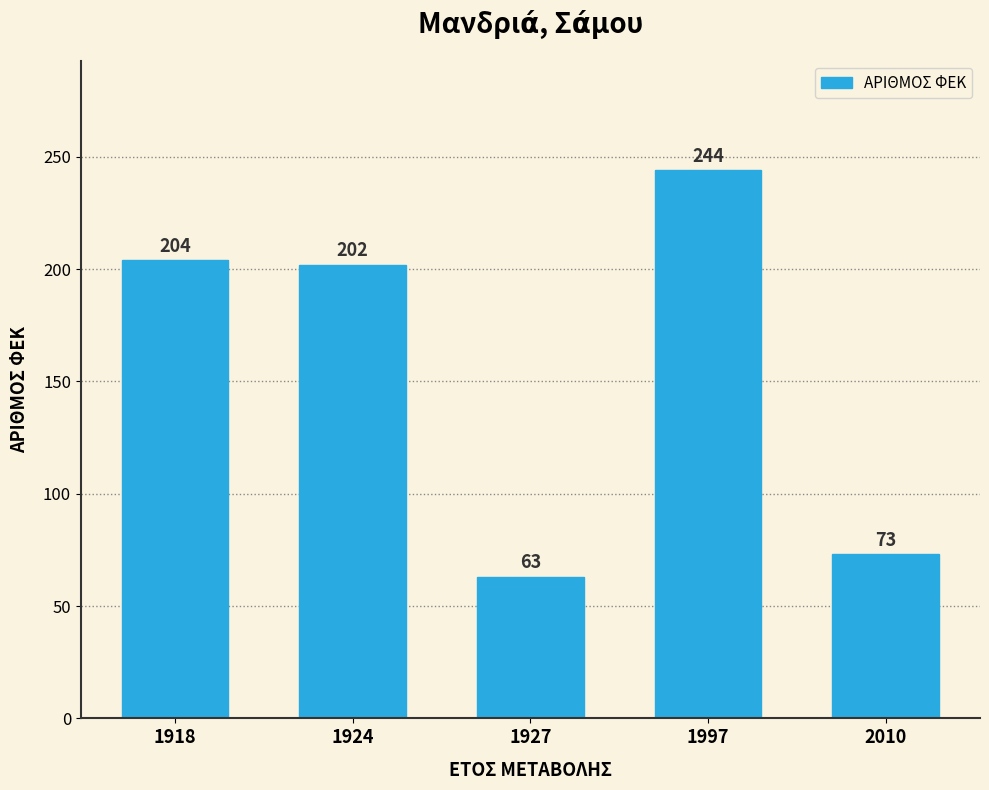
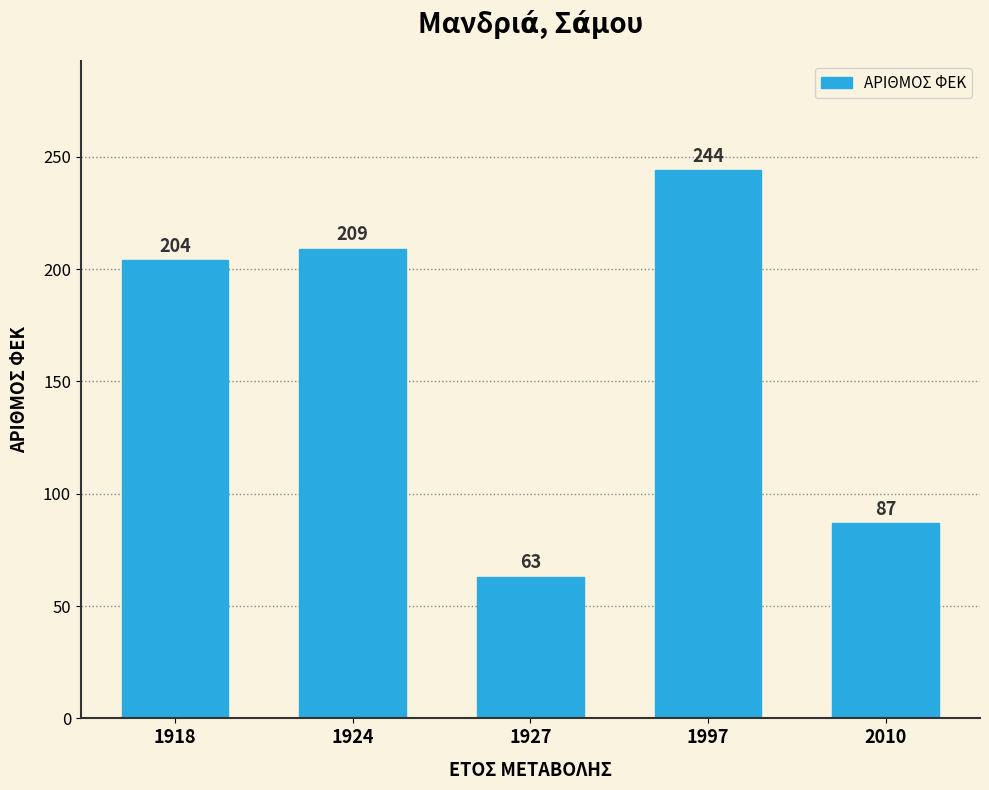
  {
    "1918": 204,
-   "1924": 202,
+   "1924": 209,
    "1927": 63,
    "1997": 244,
-   "2010": 73
+   "2010": 87
  }
